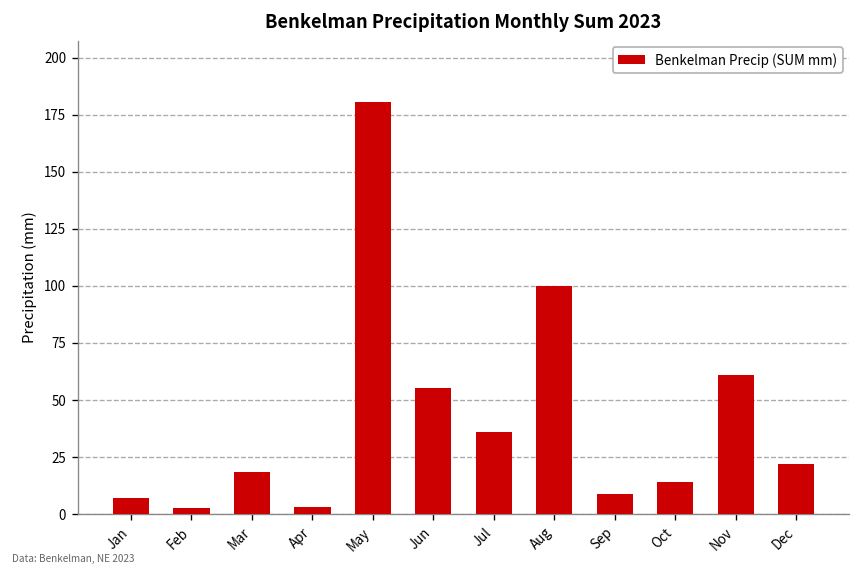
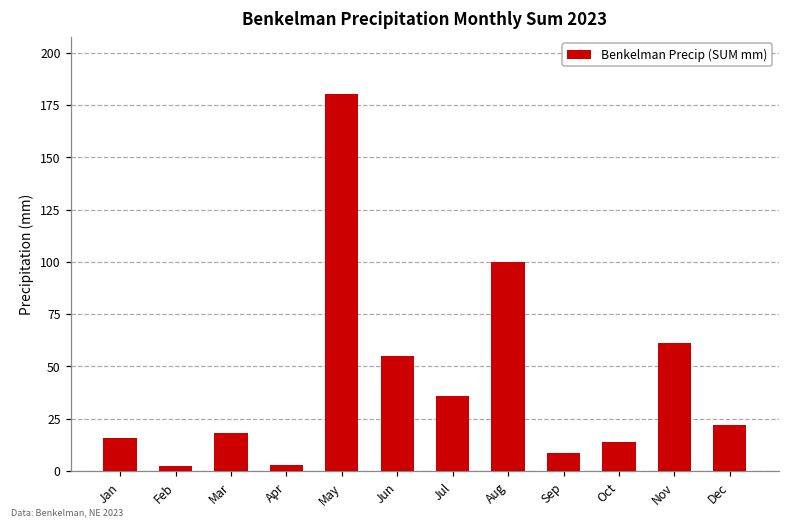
  {
-   "Jan": 7,
+   "Jan": 16,
    "Feb": 2,
    "Mar": 18,
    "Apr": 3,
    "May": 180,
    "Jun": 55,
    "Jul": 36,
    "Aug": 100,
    "Sep": 9,
    "Oct": 14,
    "Nov": 61,
    "Dec": 22
  }
